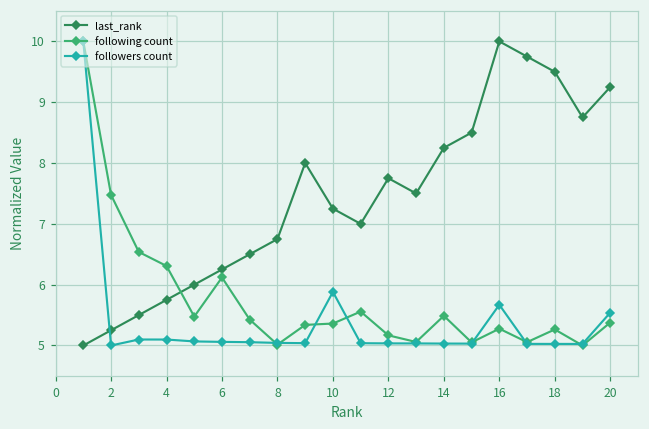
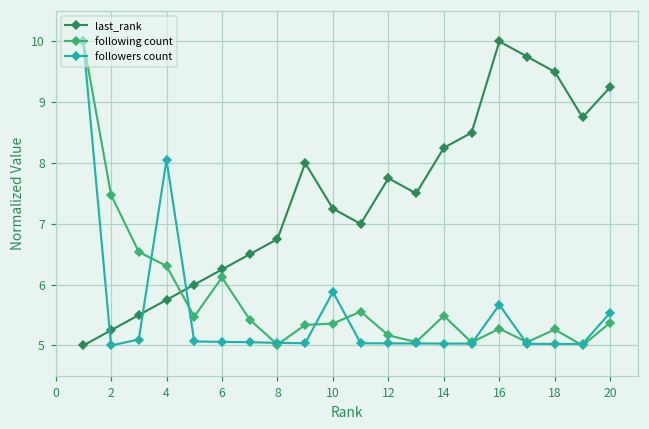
  {
    "followers count": {
      "2": 5.0,
-     "4": 5.1,
+     "4": 8.1,
      "6": 5.1,
      "10": 5.9,
      "12": 5.0,
      "14": 5.0,
      "16": 5.7,
      "18": 5.0,
      "20": 5.5
    }
  }
